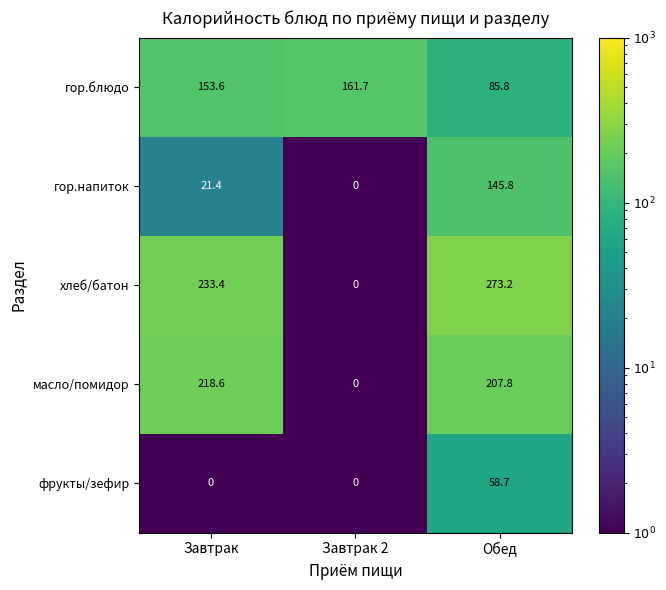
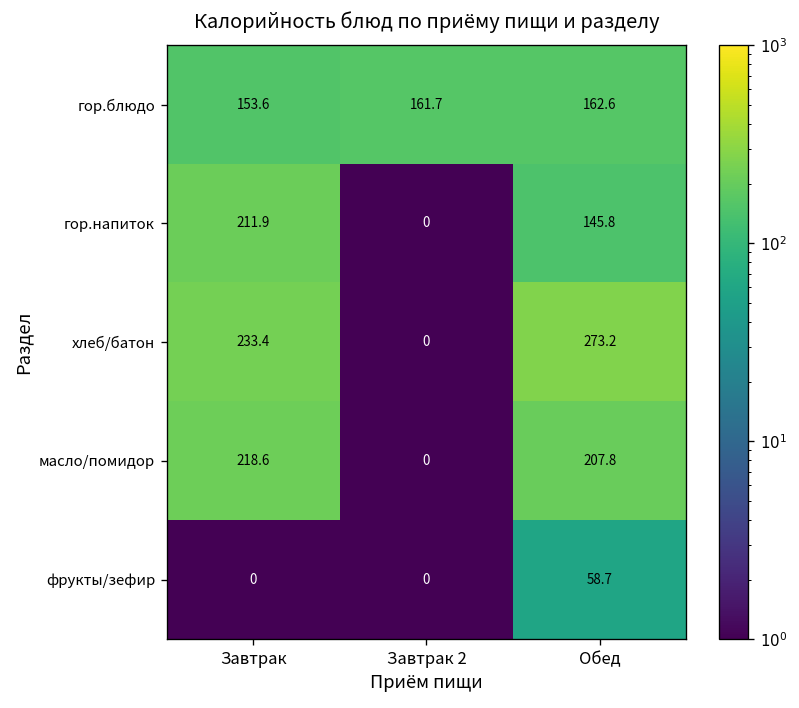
  {
    "гор.блюдо": {
      "Завтрак": 153.6,
      "Завтрак 2": 161.7,
-     "Обед": 85.8
+     "Обед": 162.6
    },
    "гор.напиток": {
-     "Завтрак": 21.4,
+     "Завтрак": 211.9,
      "Завтрак 2": 0,
      "Обед": 145.8
    },
    "хлеб/батон": {
      "Завтрак": 233.4,
      "Завтрак 2": 0,
      "Обед": 273.2
    },
    "масло/помидор": {
      "Завтрак": 218.6,
      "Завтрак 2": 0,
      "Обед": 207.8
    },
    "фрукты/зефир": {
      "Завтрак": 0,
      "Завтрак 2": 0,
      "Обед": 58.7
    }
  }
